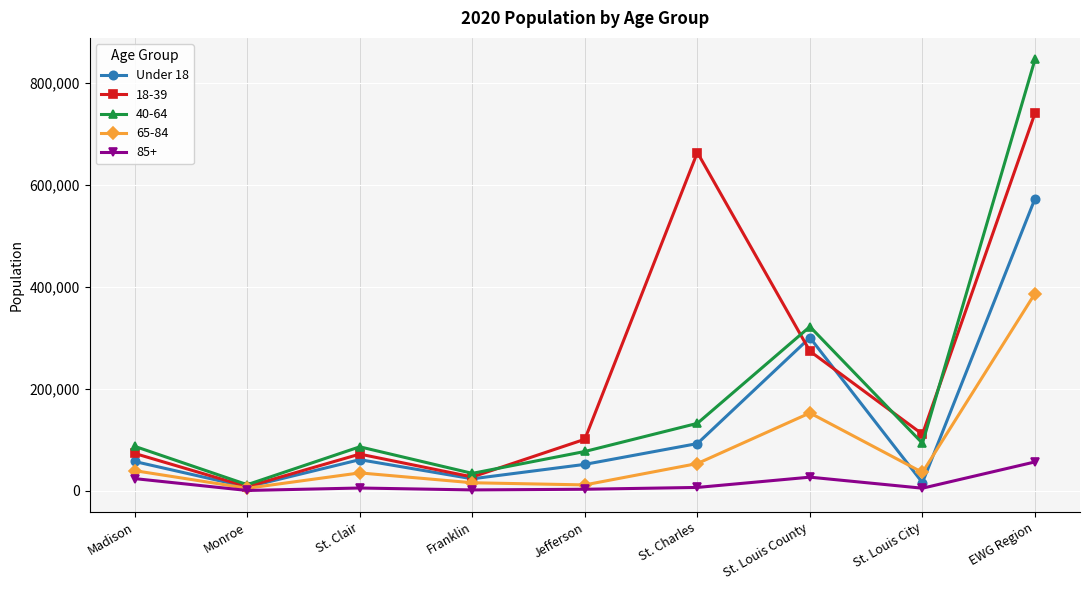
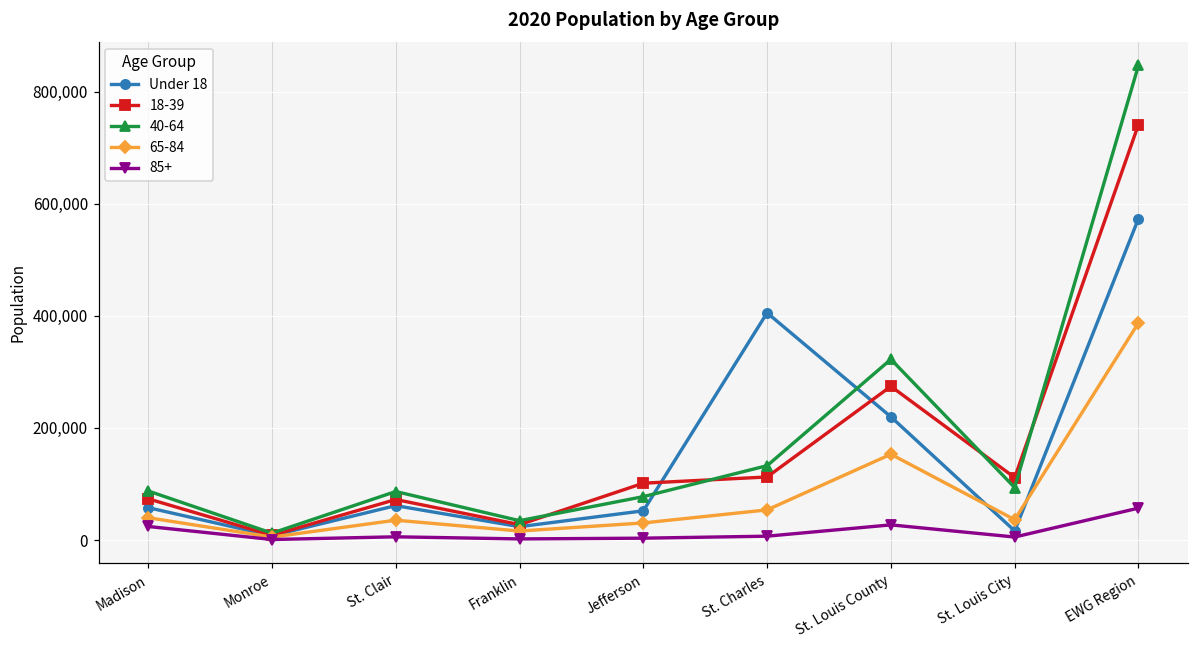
  {
    "Under 18": {
      "Madison": "60,000",
      "St. Clair": "60,000",
      "Jefferson": "50,000",
-     "St. Charles": "90,000",
-     "St. Louis County": "300,000",
+     "St. Charles": "410,000",
+     "St. Louis County": "220,000",
      "St. Louis City": "20,000",
      "EWG Region": "570,000"
    },
    "18-39": {
      "Madison": "70,000",
      "St. Clair": "70,000",
      "Jefferson": "100,000",
-     "St. Charles": "660,000",
+     "St. Charles": "110,000",
      "St. Louis County": "270,000",
      "St. Louis City": "110,000",
      "EWG Region": "740,000"
    },
    "40-64": {
      "Madison": "90,000",
      "St. Clair": "90,000",
      "Franklin": "30,000",
      "Jefferson": "80,000",
      "St. Charles": "130,000",
      "St. Louis County": "320,000",
      "St. Louis City": "90,000",
      "EWG Region": "850,000"
    },
    "65-84": {
      "Madison": "40,000",
      "St. Clair": "40,000",
      "Franklin": "20,000",
-     "Jefferson": "10,000",
+     "Jefferson": "30,000",
      "St. Charles": "50,000",
      "St. Louis County": "150,000",
      "St. Louis City": "40,000",
      "EWG Region": "390,000"
    },
    "85+": {
      "Madison": "20,000",
      "St. Clair": "10,000",
      "Franklin": "0",
      "Jefferson": "0",
      "St. Charles": "10,000",
      "St. Louis County": "30,000",
      "St. Louis City": "10,000",
      "EWG Region": "60,000"
    }
  }
